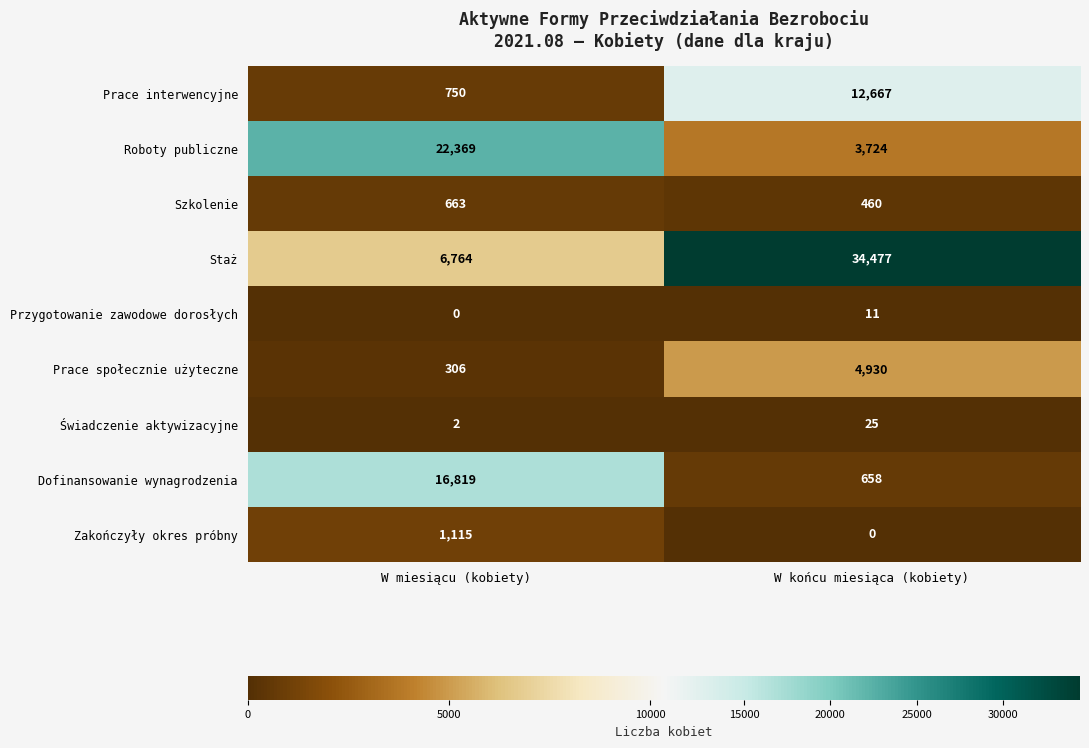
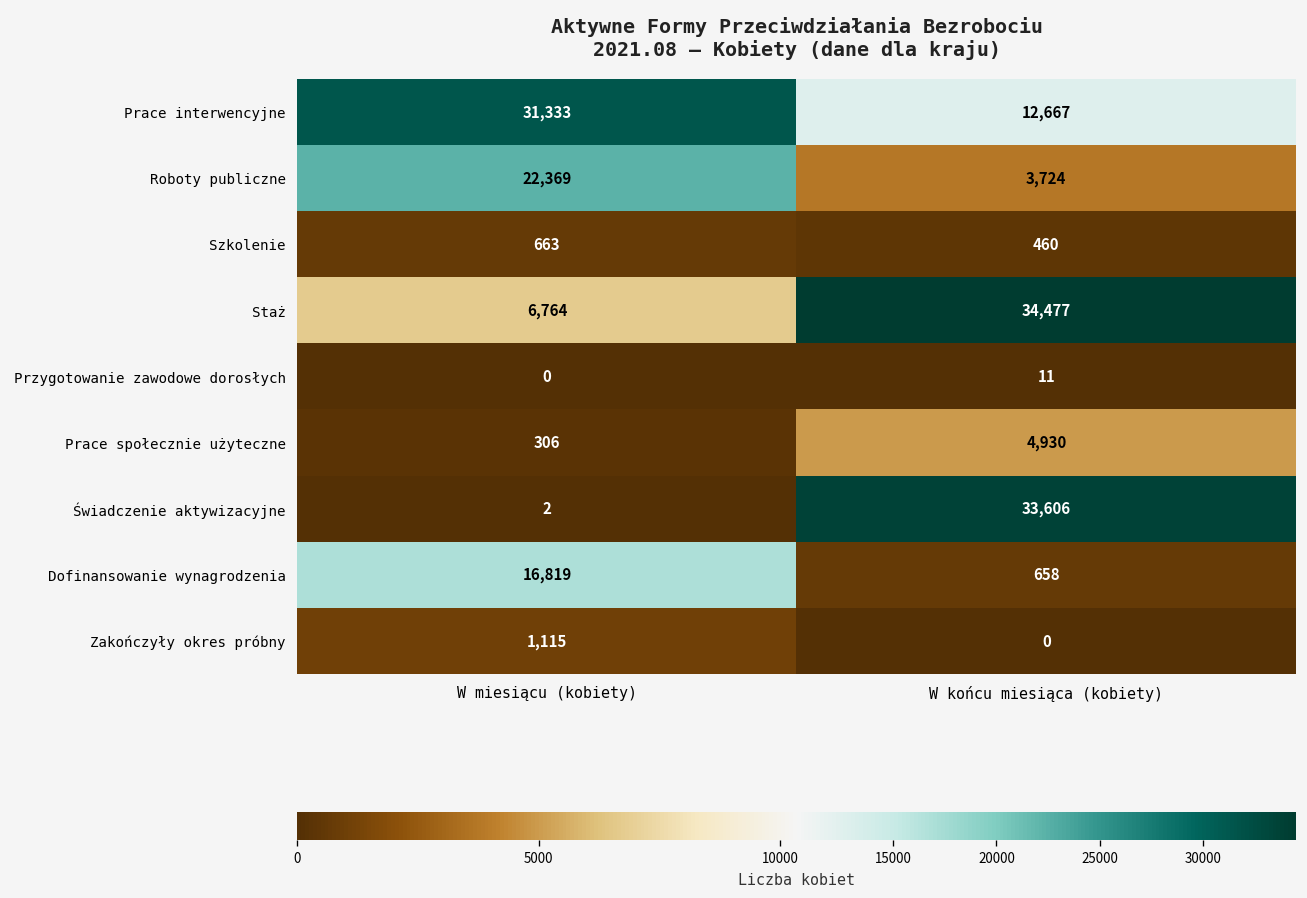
  {
    "Prace interwencyjne": {
-     "W miesiącu (kobiety)": "750",
+     "W miesiącu (kobiety)": "31,333",
      "W końcu miesiąca (kobiety)": "12,667"
    },
    "Roboty publiczne": {
      "W miesiącu (kobiety)": "22,369",
      "W końcu miesiąca (kobiety)": "3,724"
    },
    "Szkolenie": {
      "W miesiącu (kobiety)": "663",
      "W końcu miesiąca (kobiety)": "460"
    },
    "Staż": {
      "W miesiącu (kobiety)": "6,764",
      "W końcu miesiąca (kobiety)": "34,477"
    },
    "Przygotowanie zawodowe dorosłych": {
      "W miesiącu (kobiety)": "0",
      "W końcu miesiąca (kobiety)": "11"
    },
    "Prace społecznie użyteczne": {
      "W miesiącu (kobiety)": "306",
      "W końcu miesiąca (kobiety)": "4,930"
    },
    "Świadczenie aktywizacyjne": {
      "W miesiącu (kobiety)": "2",
-     "W końcu miesiąca (kobiety)": "25"
+     "W końcu miesiąca (kobiety)": "33,606"
    },
    "Dofinansowanie wynagrodzenia": {
      "W miesiącu (kobiety)": "16,819",
      "W końcu miesiąca (kobiety)": "658"
    },
    "Zakończyły okres próbny": {
      "W miesiącu (kobiety)": "1,115",
      "W końcu miesiąca (kobiety)": "0"
    }
  }
